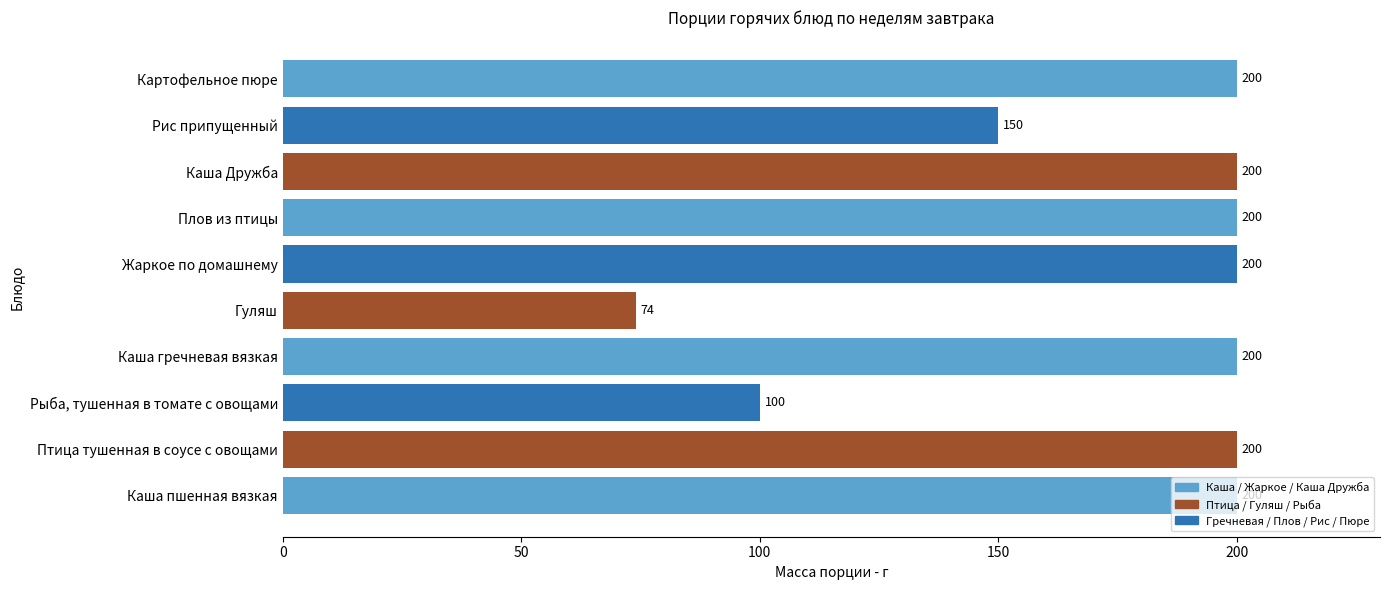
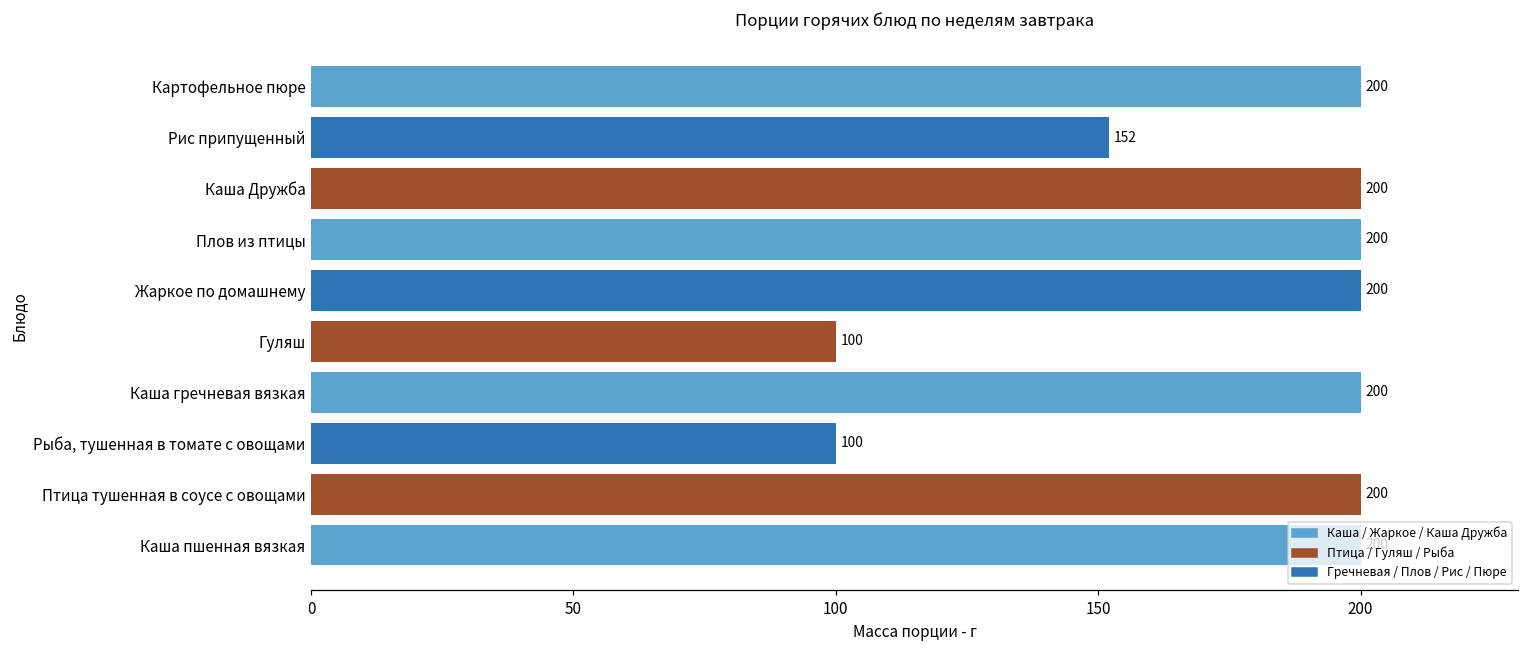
  {
    "Картофельное пюре": 200,
-   "Рис припущенный": 150,
+   "Рис припущенный": 152,
    "Каша Дружба": 200,
    "Плов из птицы": 200,
    "Жаркое по домашнему": 200,
-   "Гуляш": 74,
+   "Гуляш": 100,
    "Каша гречневая вязкая": 200,
    "Рыба, тушенная в томате с овощами": 100,
    "Птица тушенная в соусе с овощами": 200
  }
